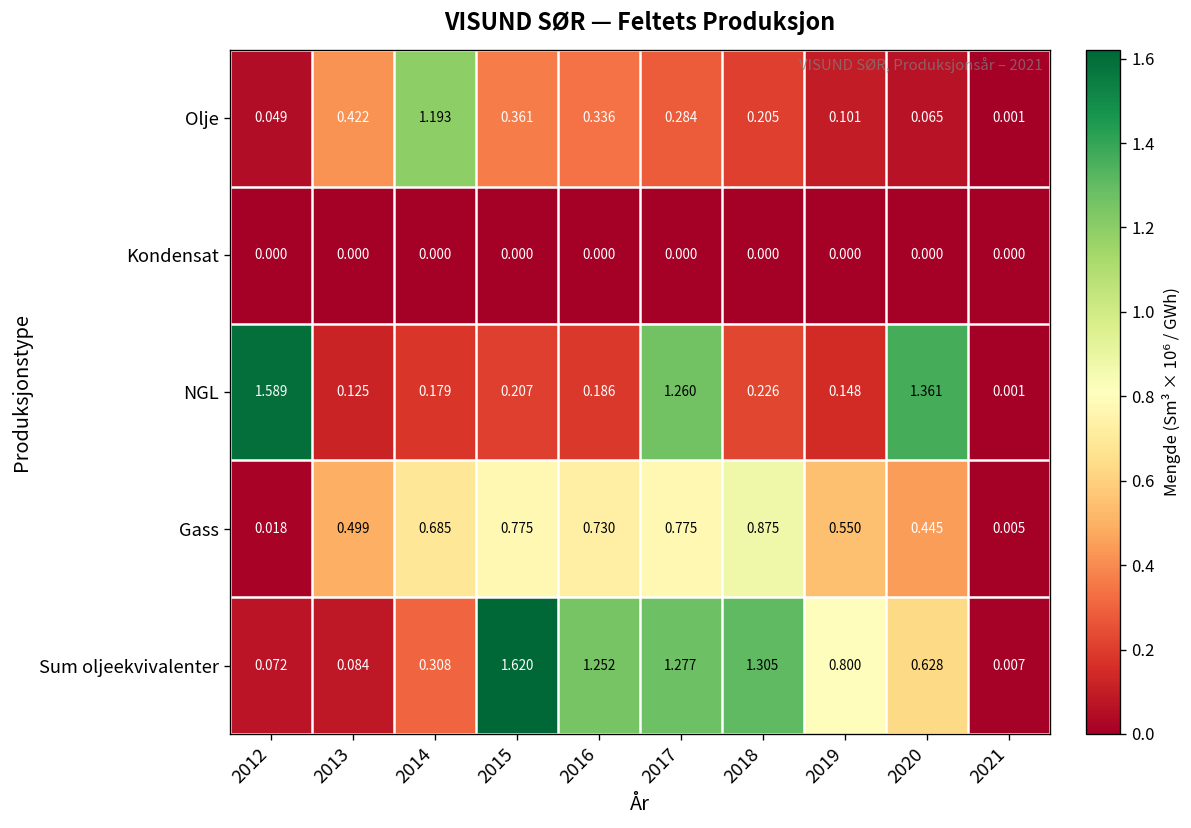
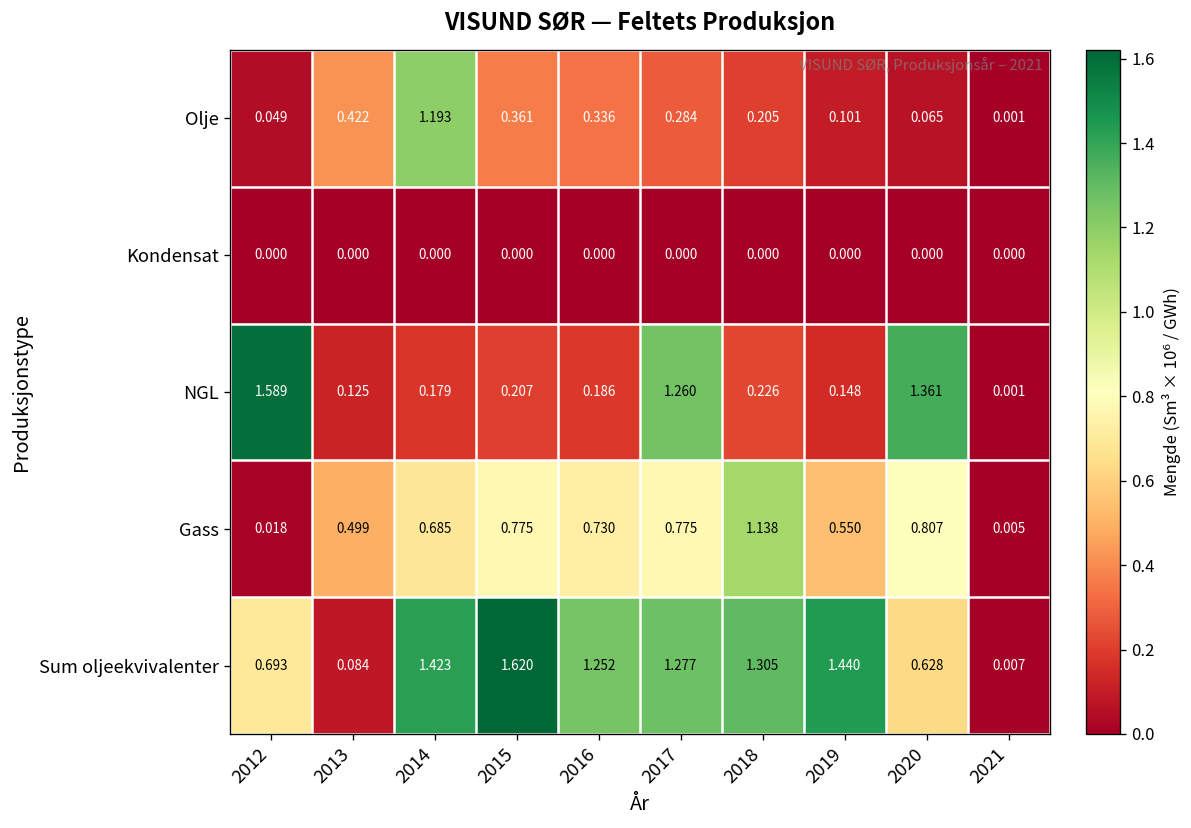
  {
    "Olje": {
      "2012": 0.049,
      "2013": 0.422,
      "2014": 1.193,
      "2015": 0.361,
      "2016": 0.336,
      "2017": 0.284,
      "2018": 0.205,
      "2019": 0.101,
      "2021": 0.001
    },
    "Kondensat": {
      "2012": 0.000,
      "2013": 0.000,
      "2014": 0.000,
      "2015": 0.000,
      "2016": 0.000,
      "2017": 0.000,
      "2018": 0.000,
      "2019": 0.000,
      "2020": 0.000,
      "2021": 0.000
    },
    "NGL": {
      "2012": 1.589,
      "2013": 0.125,
      "2014": 0.179,
      "2015": 0.207,
      "2016": 0.186,
      "2017": 1.260,
      "2018": 0.226,
      "2019": 0.148,
      "2020": 1.361,
      "2021": 0.001
    },
    "Gass": {
      "2012": 0.018,
      "2013": 0.499,
      "2014": 0.685,
      "2015": 0.775,
      "2016": 0.730,
      "2017": 0.775,
-     "2018": 0.875,
+     "2018": 1.138,
      "2019": 0.550,
-     "2020": 0.445,
+     "2020": 0.807,
      "2021": 0.005
    },
    "Sum oljeekvivalenter": {
-     "2012": 0.072,
+     "2012": 0.693,
      "2013": 0.084,
-     "2014": 0.308,
+     "2014": 1.423,
      "2015": 1.620,
      "2016": 1.252,
      "2017": 1.277,
      "2018": 1.305,
-     "2019": 0.800,
+     "2019": 1.440,
      "2020": 0.628,
      "2021": 0.007
    }
  }
